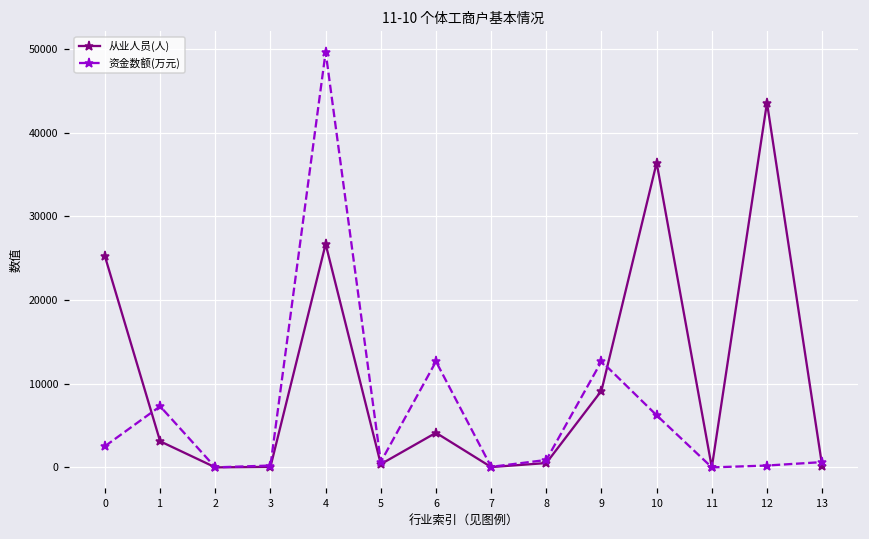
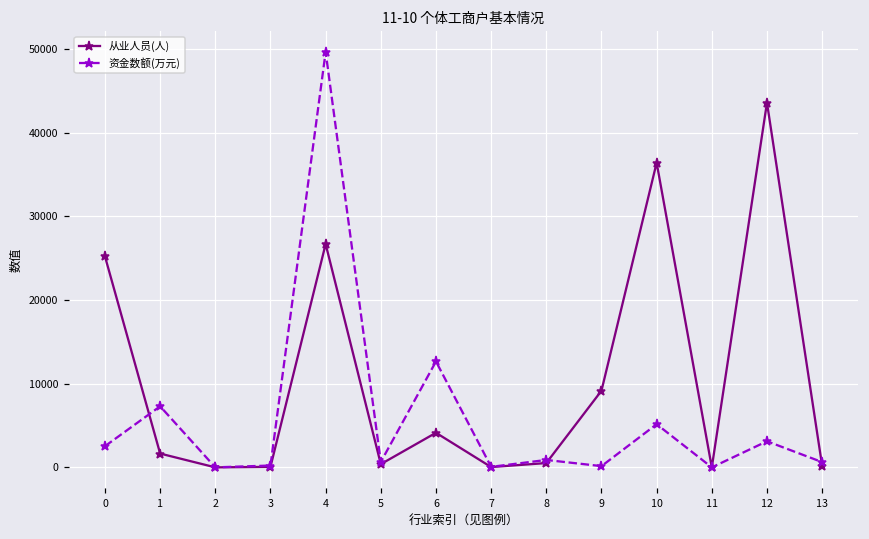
  {
    "从业人员(人)": {
      "0": 25000,
-     "1": 3000,
+     "1": 2000,
      "4": 27000,
      "6": 4000,
      "8": 1000,
      "9": 9000,
      "10": 36000,
      "12": 44000,
      "13": 0
    },
    "资金数额(万元)": {
      "0": 3000,
      "1": 7000,
      "4": 50000,
      "6": 13000,
      "8": 1000,
-     "9": 13000,
-     "10": 6000,
-     "12": 0,
+     "9": 0,
+     "10": 5000,
+     "12": 3000,
      "13": 1000
    }
  }
